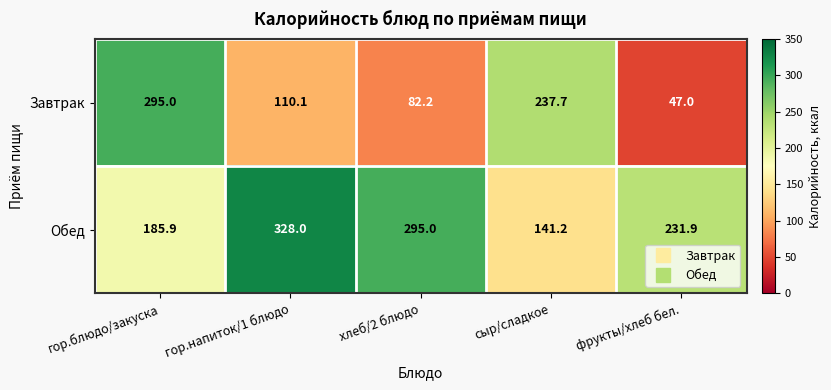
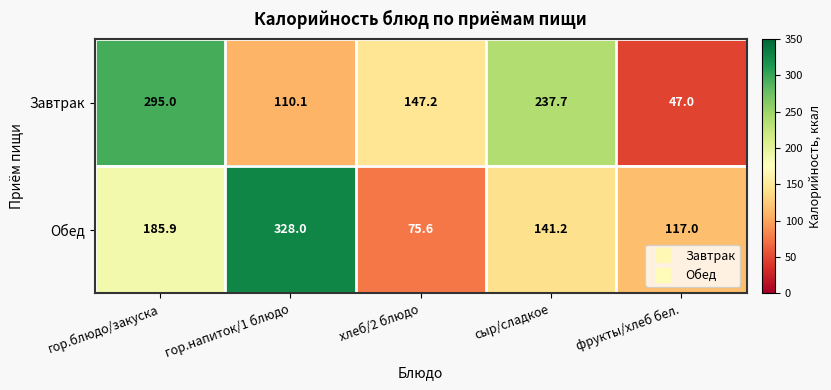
  {
    "Завтрак": {
      "гор.блюдо/закуска": 295.0,
      "гор.напиток/1 блюдо": 110.1,
-     "хлеб/2 блюдо": 82.2,
+     "хлеб/2 блюдо": 147.2,
      "сыр/сладкое": 237.7,
      "фрукты/хлеб бел.": 47.0
    },
    "Обед": {
      "гор.блюдо/закуска": 185.9,
      "гор.напиток/1 блюдо": 328.0,
-     "хлеб/2 блюдо": 295.0,
+     "хлеб/2 блюдо": 75.6,
      "сыр/сладкое": 141.2,
-     "фрукты/хлеб бел.": 231.9
+     "фрукты/хлеб бел.": 117.0
    }
  }
